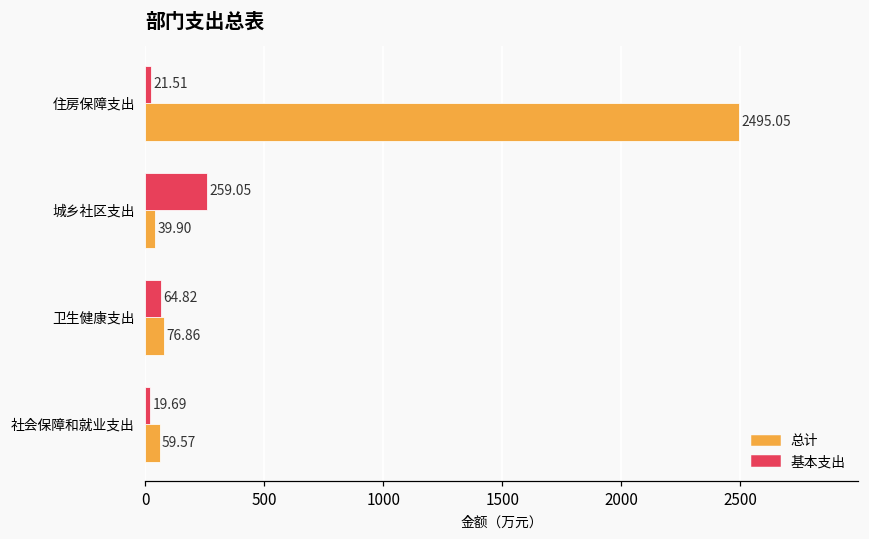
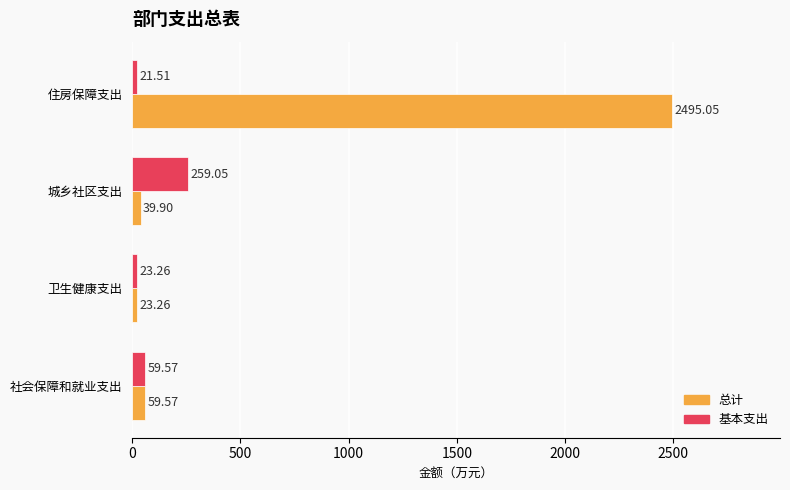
  {
    "总计": {
      "住房保障支出": 2495.05,
      "城乡社区支出": 39.90,
-     "卫生健康支出": 76.86,
+     "卫生健康支出": 23.26,
      "社会保障和就业支出": 59.57
    },
    "基本支出": {
      "住房保障支出": 21.51,
      "城乡社区支出": 259.05,
-     "卫生健康支出": 64.82,
-     "社会保障和就业支出": 19.69
+     "卫生健康支出": 23.26,
+     "社会保障和就业支出": 59.57
    }
  }
